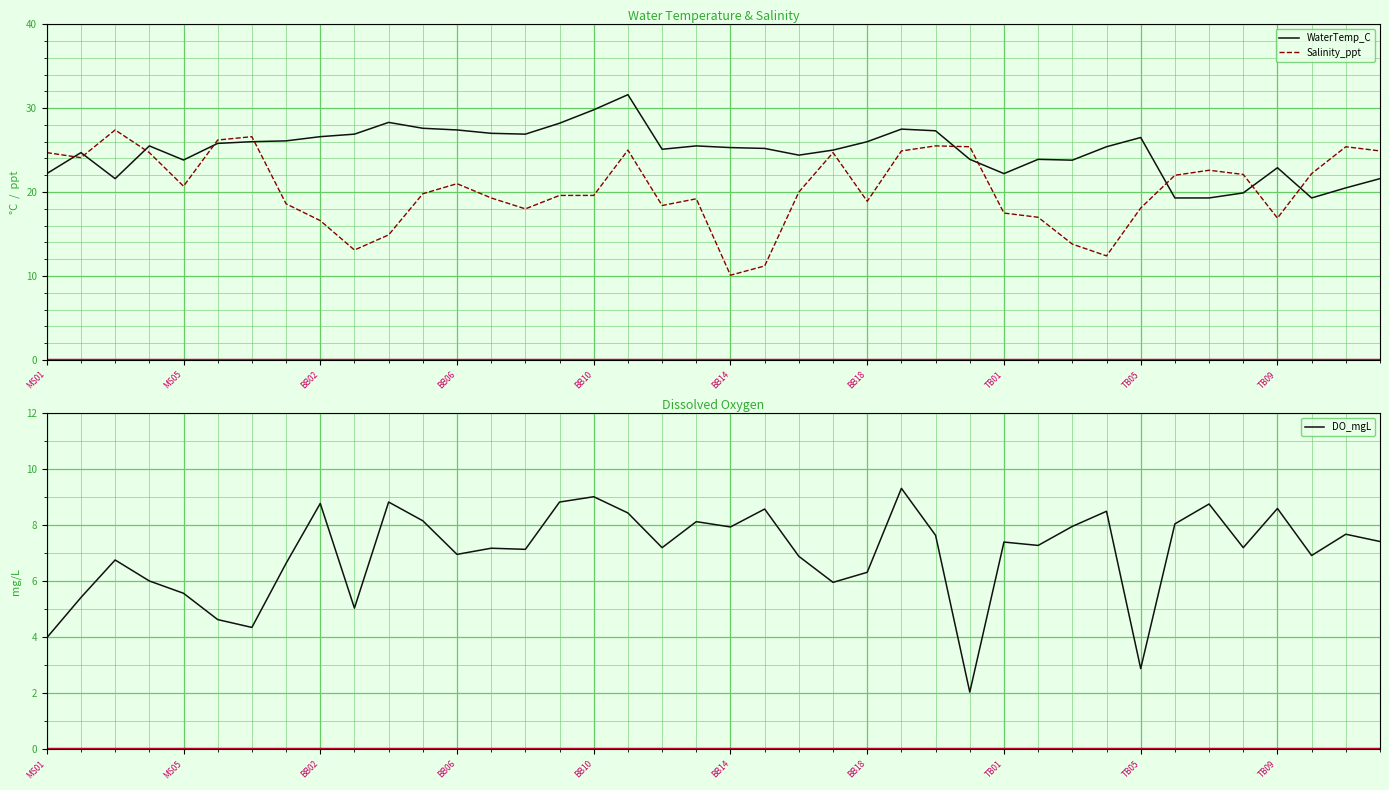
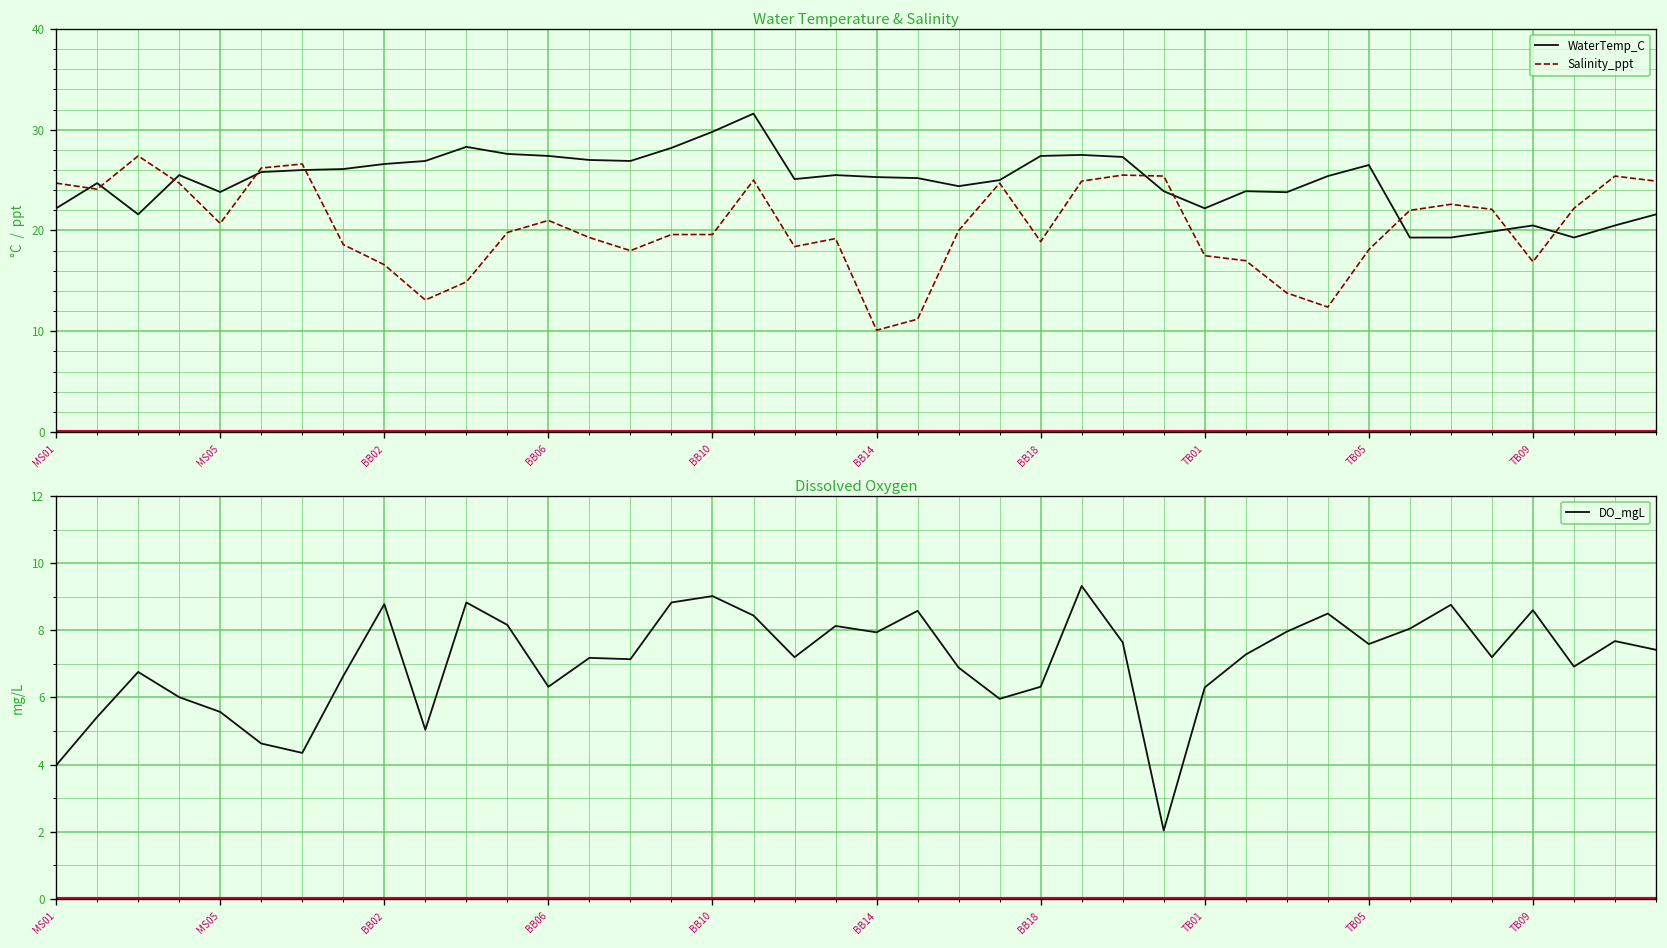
  {
    "Water Temperature & Salinity": {
      "WaterTemp_C": {
        "MS01": 22,
        "MS05": 24,
        "BB02": 27,
        "BB06": 27,
        "BB10": 30,
        "BB14": 25,
-       "BB18": 26,
+       "BB18": 27,
        "TB01": 22,
        "TB05": 27,
-       "TB09": 23
+       "TB09": 21
      },
      "Salinity_ppt": {
        "MS01": 25,
        "MS05": 21,
        "BB02": 17,
        "BB06": 21,
        "BB10": 20,
        "BB14": 10,
        "BB18": 19,
        "TB01": 18,
        "TB05": 18,
        "TB09": 17
      }
    },
    "Dissolved Oxygen": {
      "MS01": 4.0,
      "MS05": 5.6,
      "BB02": 8.8,
-     "BB06": 7.0,
+     "BB06": 6.3,
      "BB10": 9.0,
      "BB14": 7.9,
      "BB18": 6.3,
-     "TB01": 7.4,
-     "TB05": 2.9,
+     "TB01": 6.3,
+     "TB05": 7.6,
      "TB09": 8.6
    }
  }
